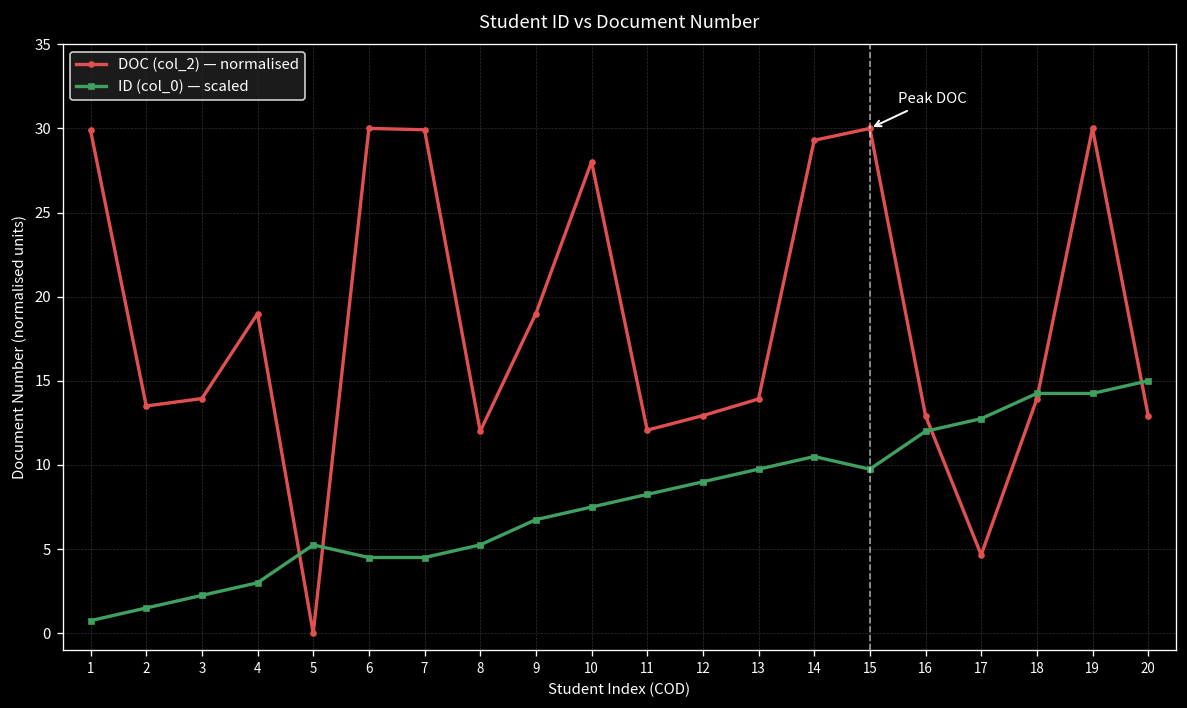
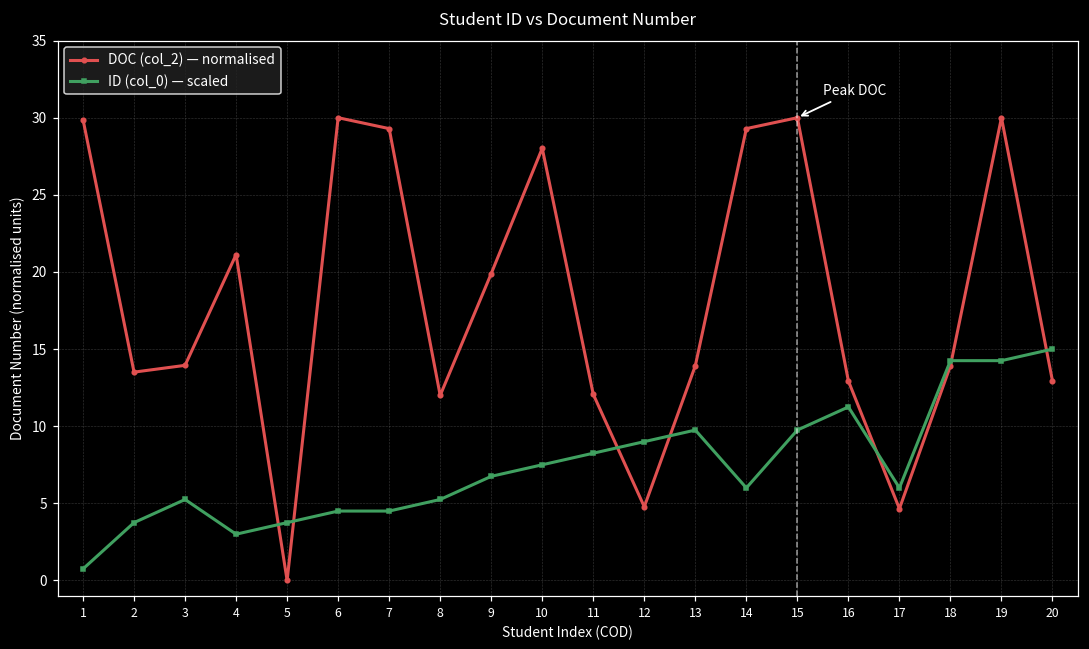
  {
    "DOC (col_2) — normalised": {
      "1": 29.9,
      "2": 13.5,
      "3": 13.9,
-     "4": 19.0,
+     "4": 21.1,
      "5": 0.0,
      "6": 30.0,
-     "7": 29.9,
+     "7": 29.3,
      "8": 12.0,
-     "9": 19.0,
+     "9": 19.9,
      "10": 28.0,
      "11": 12.1,
-     "12": 12.9,
+     "12": 4.8,
      "13": 13.9,
      "14": 29.3,
      "15": 30.0,
      "16": 12.9,
      "17": 4.7,
      "18": 13.9,
      "19": 30.0,
      "20": 12.9
    },
    "ID (col_0) — scaled": {
      "1": 0.8,
-     "2": 1.5,
-     "3": 2.3,
+     "2": 3.8,
+     "3": 5.3,
      "4": 3.0,
-     "5": 5.3,
+     "5": 3.8,
      "6": 4.5,
      "7": 4.5,
      "8": 5.3,
      "9": 6.8,
      "10": 7.5,
      "11": 8.3,
      "12": 9.0,
      "13": 9.8,
-     "14": 10.5,
+     "14": 6.0,
      "15": 9.8,
-     "16": 12.0,
-     "17": 12.8,
+     "16": 11.3,
+     "17": 6.0,
      "18": 14.3,
      "19": 14.3,
      "20": 15.0
    }
  }
